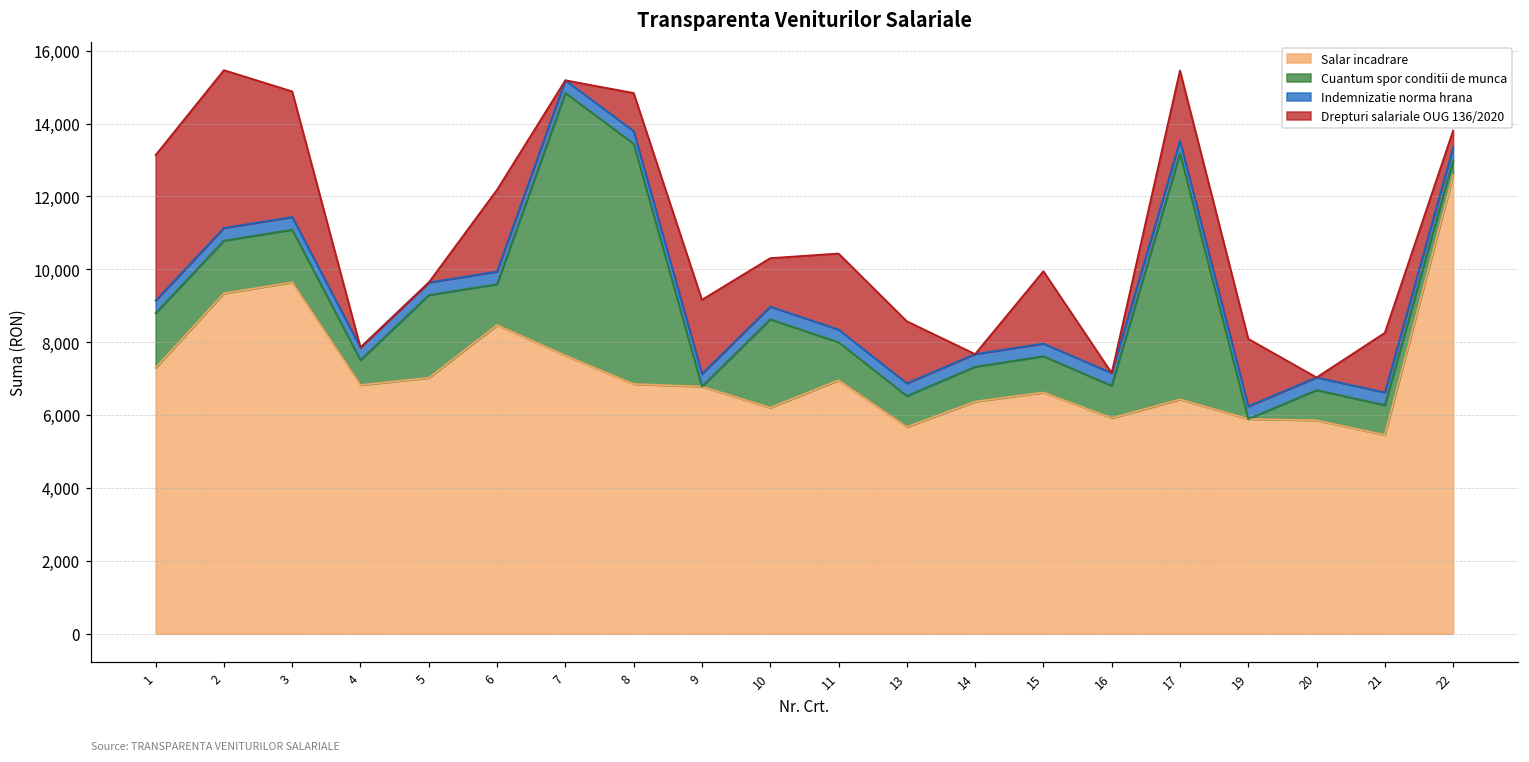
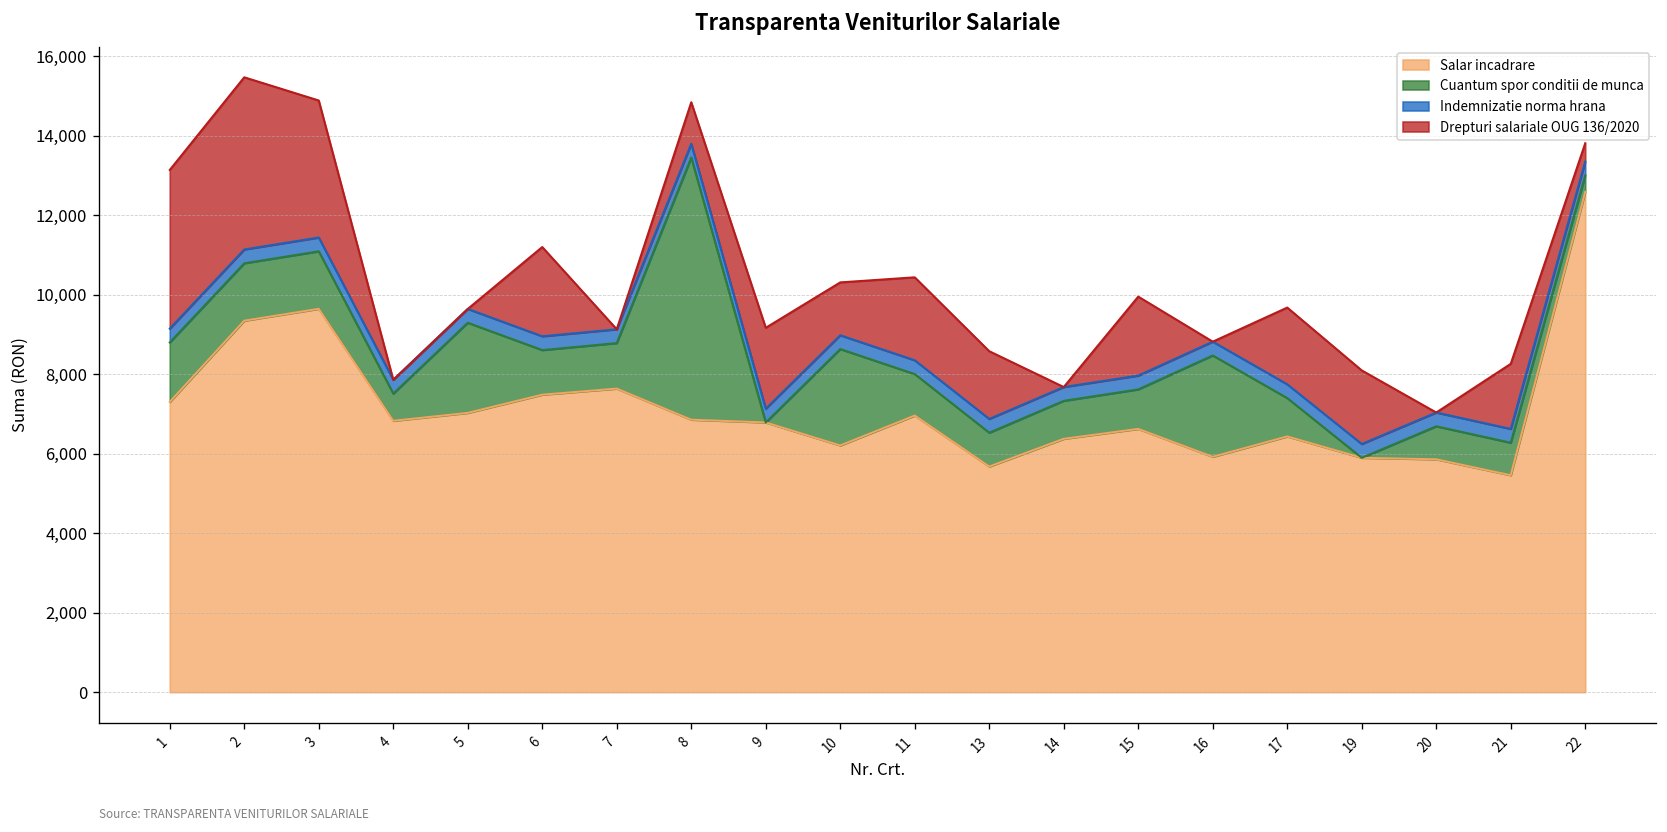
  {
    "Salar incadrare": {
      "1": "7,300",
      "2": "9,300",
      "3": "9,600",
      "4": "6,800",
      "5": "7,000",
-     "6": "8,500",
+     "6": "7,500",
      "7": "7,600",
      "8": "6,900",
      "10": "6,200",
      "11": "7,000",
      "13": "5,700",
      "14": "6,400",
      "15": "6,600",
      "16": "5,900",
      "17": "6,400",
      "20": "5,900",
      "21": "5,500",
      "22": "12,600"
    },
    "Cuantum spor conditii de munca": {
      "1": "1,500",
      "2": "1,400",
      "3": "1,400",
      "4": "700",
      "5": "2,300",
      "6": "1,100",
-     "7": "7,200",
+     "7": "1,100",
      "8": "6,600",
      "10": "2,400",
      "11": "1,000",
      "13": "900",
      "14": "1,000",
      "15": "1,000",
-     "16": "900",
-     "17": "6,700",
+     "16": "2,500",
+     "17": "1,000",
      "20": "800",
      "21": "800",
      "22": "400"
    },
    "Indemnizatie norma hrana": {
      "1": "300",
      "2": "300",
      "3": "300",
      "6": "300",
      "8": "300",
      "9": "300",
      "10": "300",
      "11": "300",
      "13": "300",
      "15": "300",
      "17": "300",
      "19": "300",
      "21": "300",
      "22": "300"
    },
    "Drepturi salariale OUG 136/2020": {
      "1": "4,000",
      "2": "4,300",
      "3": "3,400",
      "6": "2,200",
      "8": "1,000",
      "9": "2,000",
      "10": "1,300",
      "11": "2,100",
      "13": "1,700",
      "15": "2,000",
      "17": "1,900",
      "19": "1,900",
      "21": "1,600",
      "22": "500"
    }
  }
